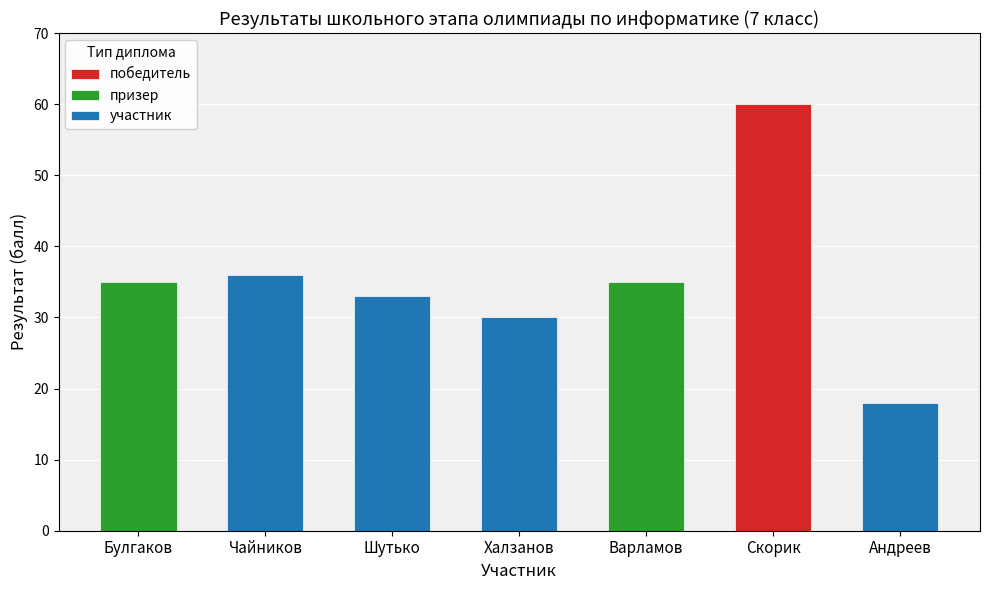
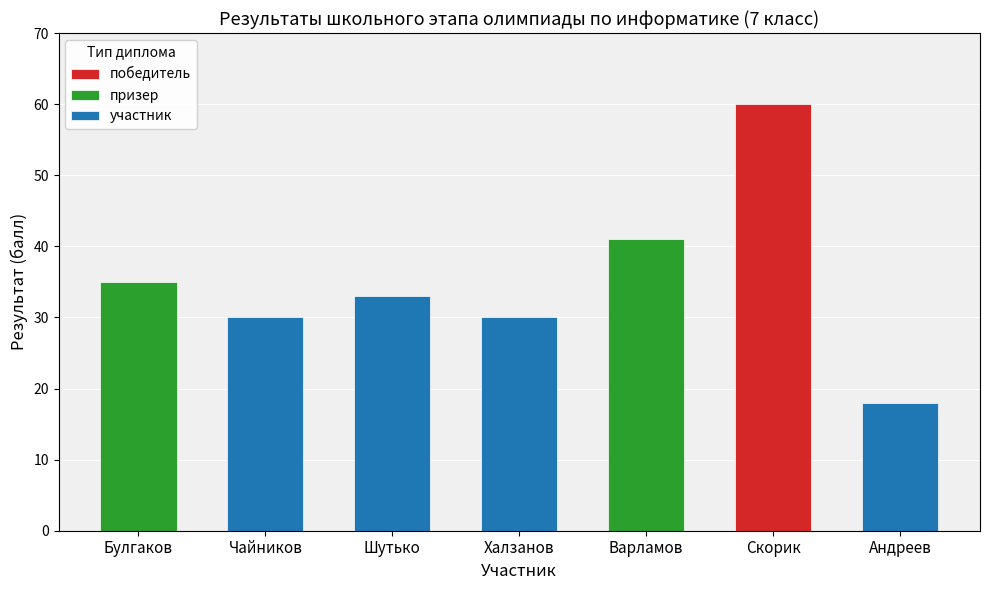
  {
    "Булгаков": 35,
-   "Чайников": 36,
+   "Чайников": 30,
    "Шутько": 33,
    "Халзанов": 30,
-   "Варламов": 35,
+   "Варламов": 41,
    "Скорик": 60,
    "Андреев": 18
  }
